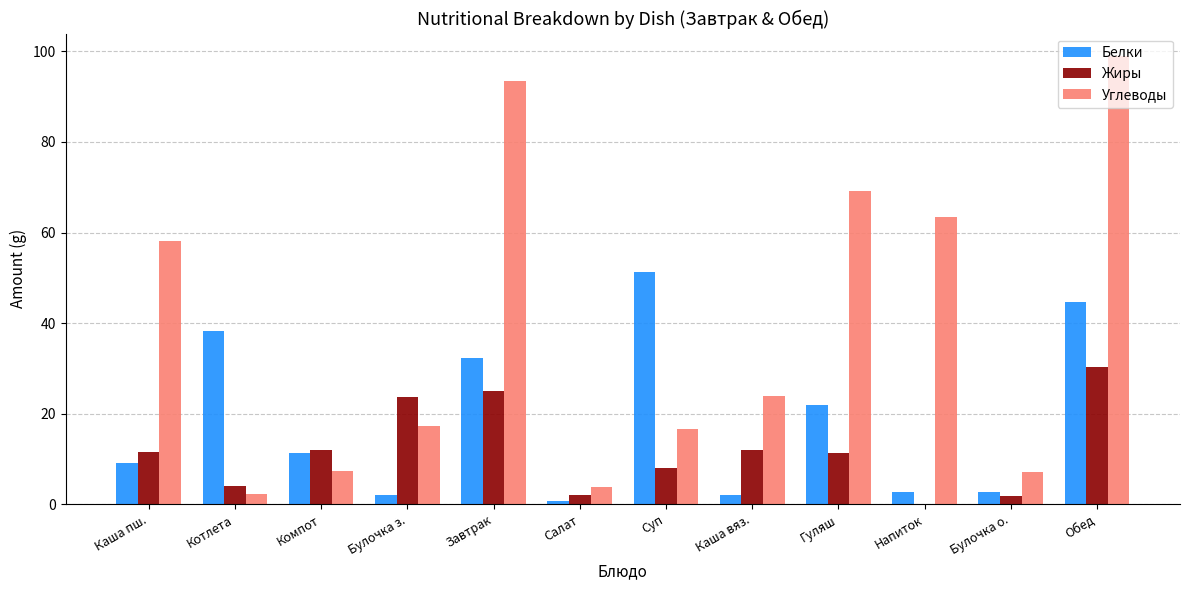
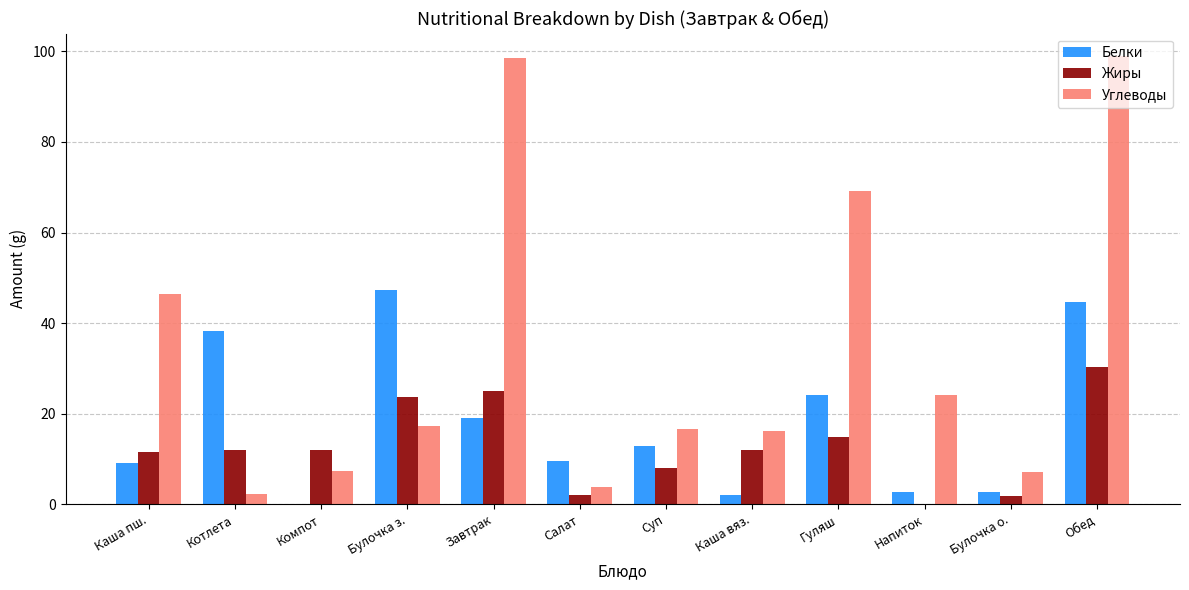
  {
    "Белки": {
      "Каша пш.": 9,
      "Котлета": 38,
-     "Компот": 11,
-     "Булочка з.": 2,
-     "Завтрак": 32,
-     "Салат": 1,
-     "Суп": 51,
+     "Компот": 0,
+     "Булочка з.": 47,
+     "Завтрак": 19,
+     "Салат": 10,
+     "Суп": 13,
      "Каша вяз.": 2,
-     "Гуляш": 22,
+     "Гуляш": 24,
      "Напиток": 3,
      "Булочка о.": 3,
      "Обед": 45
    },
    "Жиры": {
      "Каша пш.": 12,
-     "Котлета": 4,
+     "Котлета": 12,
      "Компот": 12,
      "Булочка з.": 24,
      "Завтрак": 25,
      "Салат": 2,
      "Суп": 8,
      "Каша вяз.": 12,
-     "Гуляш": 11,
+     "Гуляш": 15,
      "Напиток": 0,
      "Булочка о.": 2,
      "Обед": 30
    },
    "Углеводы": {
-     "Каша пш.": 58,
+     "Каша пш.": 46,
      "Котлета": 2,
      "Компот": 7,
      "Булочка з.": 17,
-     "Завтрак": 93,
+     "Завтрак": 99,
      "Салат": 4,
      "Суп": 17,
-     "Каша вяз.": 24,
+     "Каша вяз.": 16,
      "Гуляш": 69,
-     "Напиток": 63,
+     "Напиток": 24,
      "Булочка о.": 7
    }
  }
